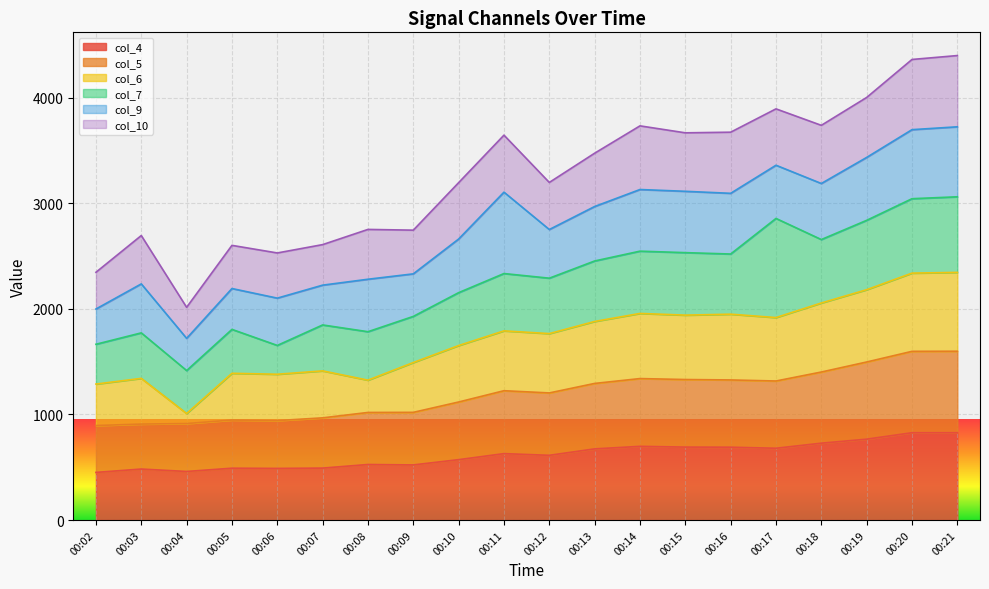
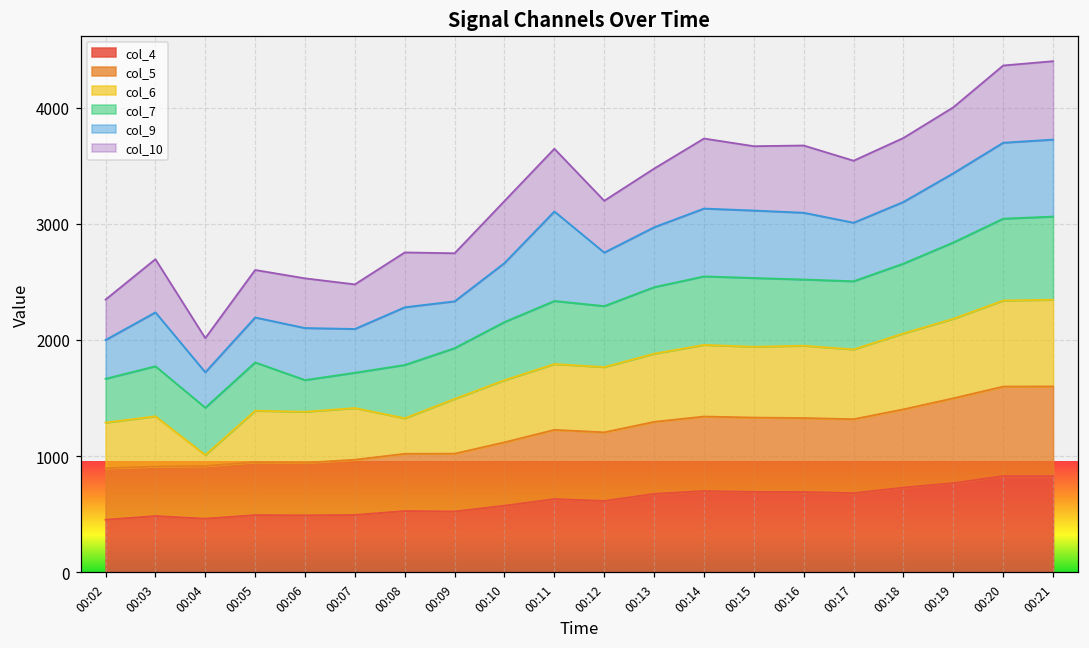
  {
    "col_6": {
      "00:02": 390,
      "00:03": 430,
      "00:04": 100,
      "00:05": 440,
      "00:06": 440,
      "00:07": 450,
      "00:08": 310,
      "00:09": 470,
      "00:10": 540,
      "00:11": 570,
      "00:12": 560,
      "00:13": 590,
      "00:14": 620,
      "00:15": 610,
      "00:16": 620,
      "00:17": 600,
      "00:18": 650,
      "00:19": 690,
      "00:20": 740,
      "00:21": 750
    },
    "col_7": {
      "00:02": 380,
      "00:03": 430,
      "00:04": 410,
      "00:05": 420,
      "00:06": 270,
-     "00:07": 440,
+     "00:07": 300,
      "00:08": 460,
      "00:09": 440,
      "00:10": 500,
      "00:11": 540,
      "00:12": 530,
      "00:13": 570,
      "00:14": 590,
      "00:15": 590,
      "00:16": 570,
-     "00:17": 940,
+     "00:17": 590,
      "00:18": 600,
      "00:19": 660,
      "00:20": 710,
      "00:21": 720
    },
    "col_9": {
      "00:02": 330,
      "00:03": 460,
      "00:04": 310,
      "00:05": 390,
      "00:06": 450,
      "00:07": 380,
      "00:08": 500,
      "00:09": 400,
      "00:10": 510,
      "00:11": 770,
      "00:12": 460,
      "00:13": 520,
      "00:14": 580,
      "00:15": 580,
      "00:16": 580,
      "00:17": 500,
      "00:18": 530,
      "00:19": 600,
      "00:20": 650,
      "00:21": 660
    },
    "col_10": {
      "00:02": 350,
      "00:03": 460,
      "00:04": 290,
      "00:05": 410,
      "00:06": 430,
      "00:07": 380,
      "00:08": 470,
      "00:09": 410,
      "00:10": 530,
      "00:11": 540,
      "00:12": 450,
      "00:13": 510,
      "00:14": 600,
      "00:15": 550,
      "00:16": 580,
      "00:17": 530,
      "00:18": 550,
      "00:19": 570,
      "00:20": 670,
      "00:21": 680
    }
  }
